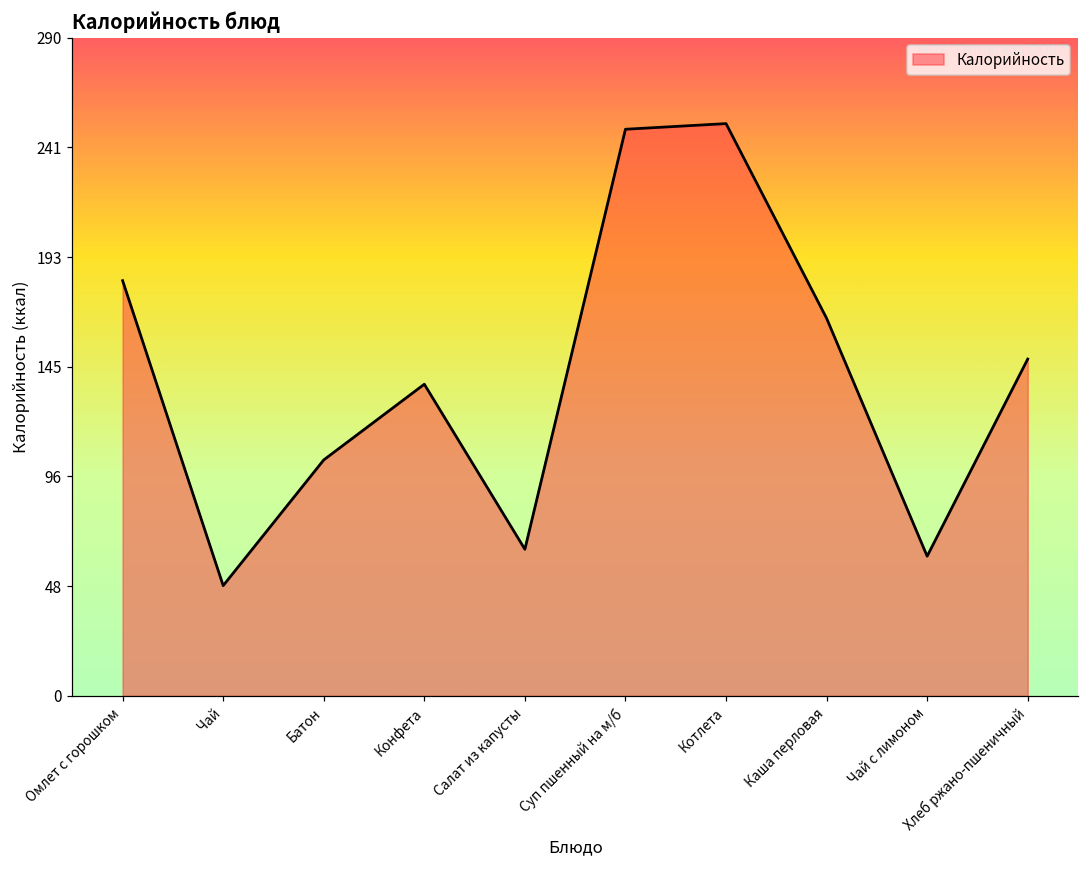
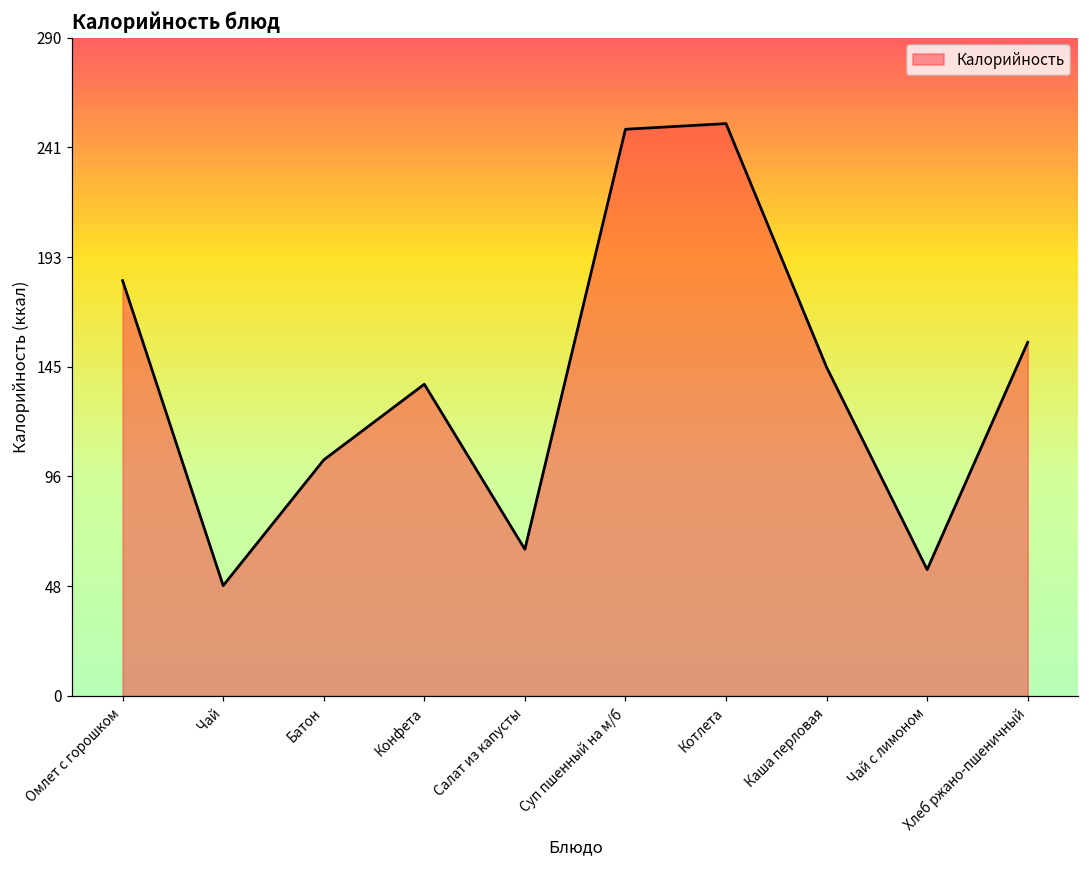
  {
    "Омлет с горошком": 183,
    "Чай": 49,
    "Батон": 104,
    "Конфета": 138,
    "Салат из капусты": 65,
    "Суп пшенный на м/б": 250,
    "Котлета": 252,
-   "Каша перловая": 167,
-   "Чай с лимоном": 62,
-   "Хлеб ржано-пшеничный": 149
+   "Каша перловая": 145,
+   "Чай с лимоном": 56,
+   "Хлеб ржано-пшеничный": 156
  }
